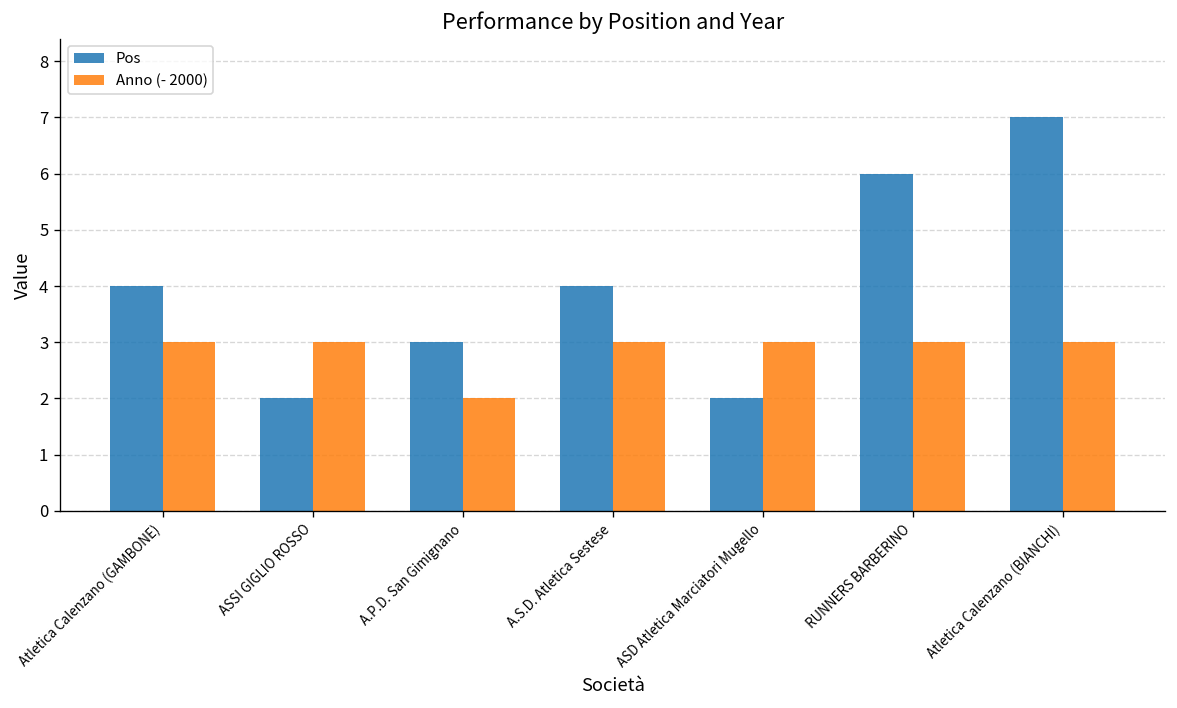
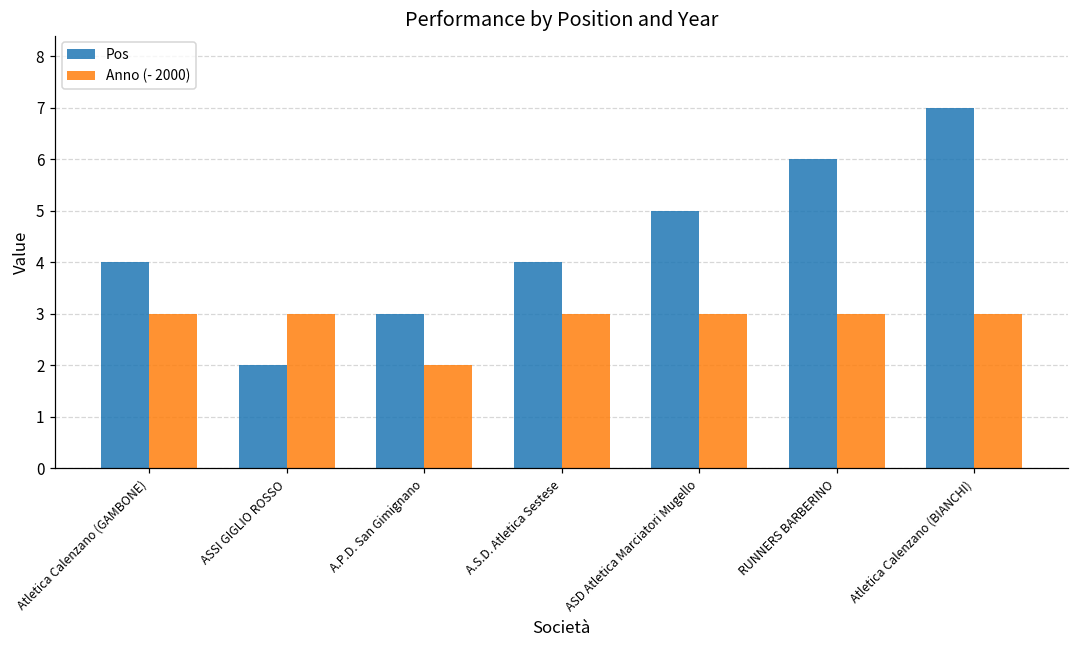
  {
    "Pos": {
      "Atletica Calenzano (GAMBONE)": 4,
      "ASSI GIGLIO ROSSO": 2,
      "A.P.D. San Gimignano": 3,
      "A.S.D. Atletica Sestese": 4,
-     "ASD Atletica Marciatori Mugello": 2,
+     "ASD Atletica Marciatori Mugello": 5,
      "RUNNERS BARBERINO": 6,
      "Atletica Calenzano (BIANCHI)": 7
    },
    "Anno (- 2000)": {
      "Atletica Calenzano (GAMBONE)": 3,
      "ASSI GIGLIO ROSSO": 3,
      "A.P.D. San Gimignano": 2,
      "A.S.D. Atletica Sestese": 3,
      "ASD Atletica Marciatori Mugello": 3,
      "RUNNERS BARBERINO": 3,
      "Atletica Calenzano (BIANCHI)": 3
    }
  }
